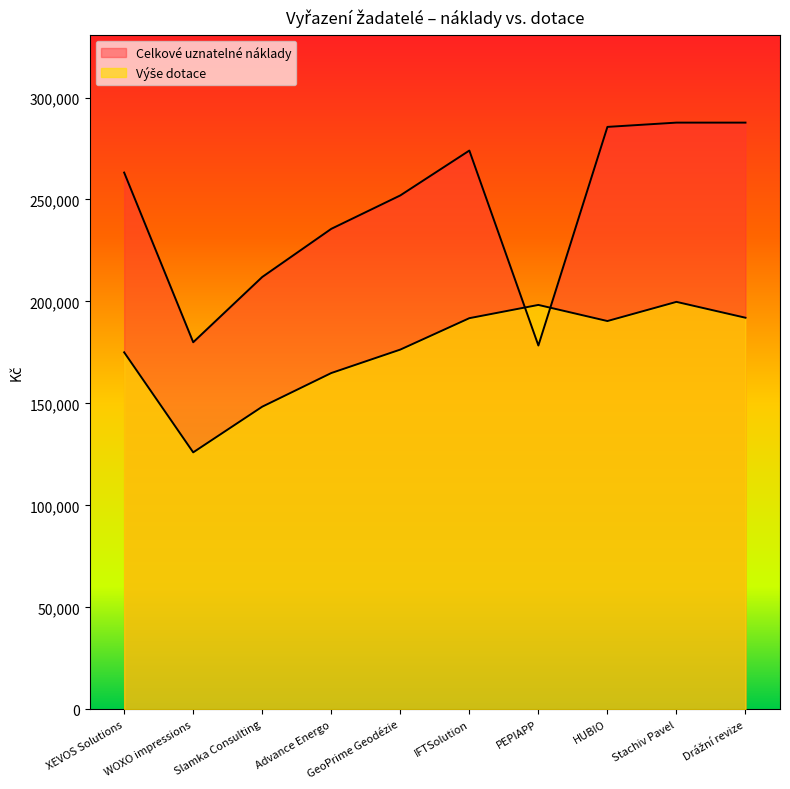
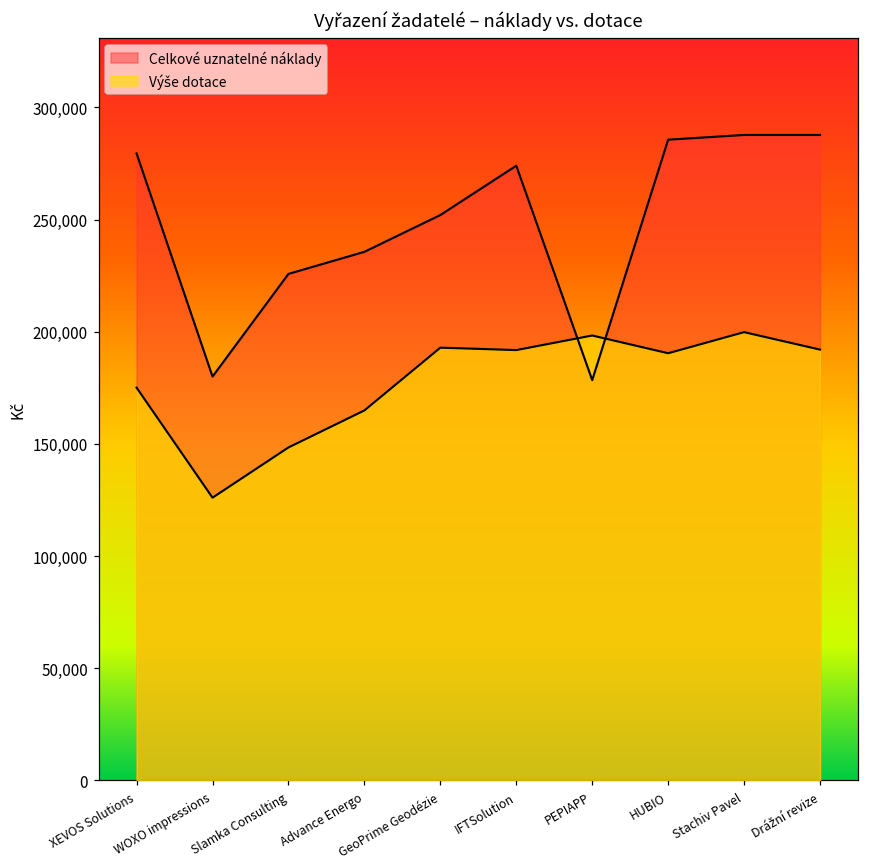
  {
    "Celkové uznatelné náklady": {
-     "XEVOS Solutions": "263,000",
+     "XEVOS Solutions": "279,000",
      "WOXO impressions": "180,000",
-     "Slamka Consulting": "212,000",
+     "Slamka Consulting": "226,000",
      "Advance Energo": "236,000",
      "GeoPrime Geodézie": "252,000",
      "IFTSolution": "274,000",
      "PEPIAPP": "178,000",
      "HUBIO": "286,000",
      "Stachiv Pavel": "288,000",
      "Drážní revize": "288,000"
    },
    "Výše dotace": {
      "XEVOS Solutions": "175,000",
      "WOXO impressions": "126,000",
      "Slamka Consulting": "148,000",
      "Advance Energo": "165,000",
-     "GeoPrime Geodézie": "176,000",
+     "GeoPrime Geodézie": "193,000",
      "IFTSolution": "192,000",
      "PEPIAPP": "198,000",
      "HUBIO": "190,000",
      "Stachiv Pavel": "200,000",
      "Drážní revize": "192,000"
    }
  }
